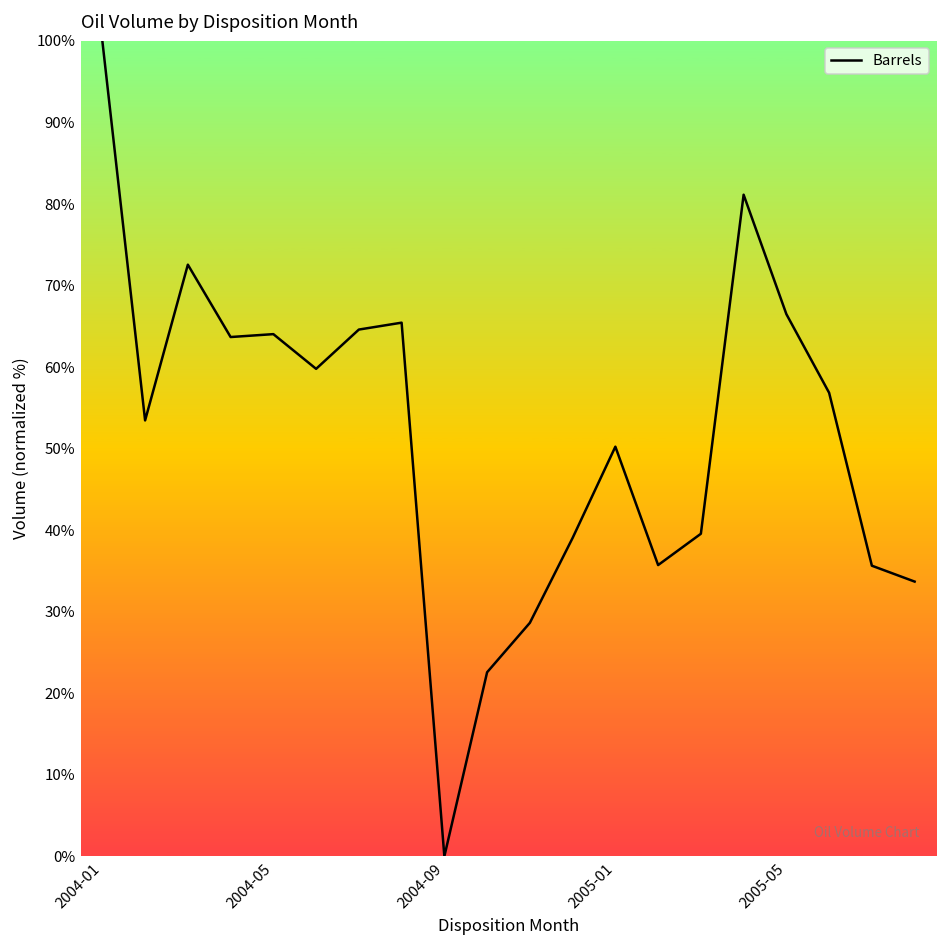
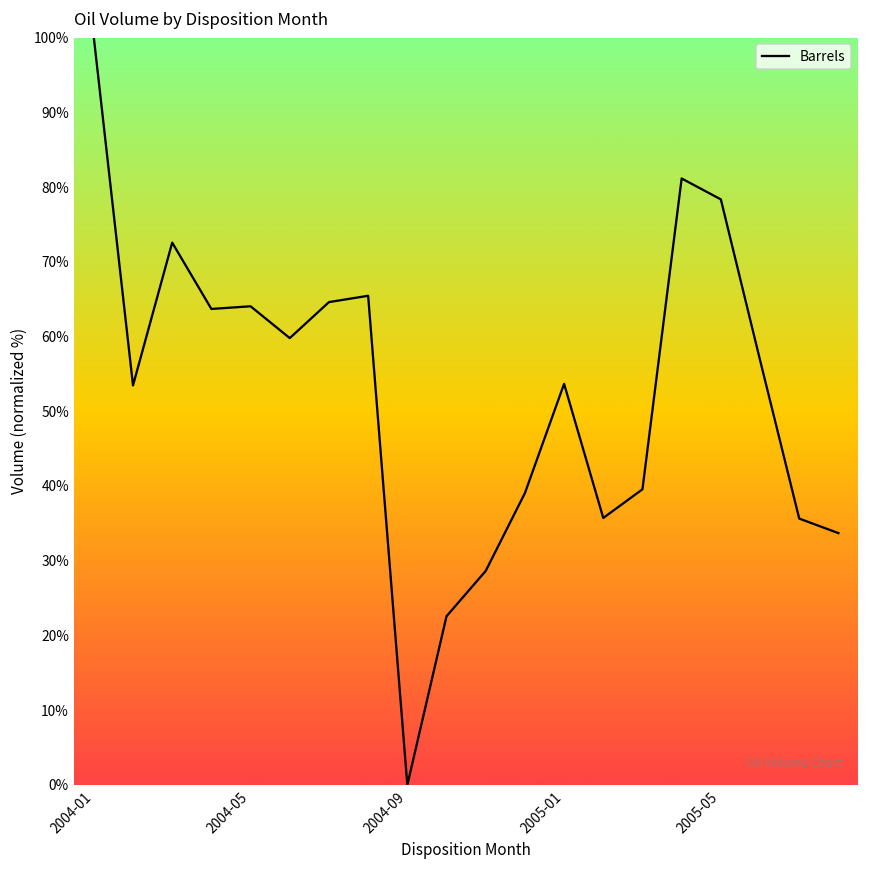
  {
    "2004-01": "100%",
    "2004-05": "64%",
    "2004-09": "0%",
-   "2005-01": "50%",
-   "2005-05": "66%"
+   "2005-01": "54%",
+   "2005-05": "78%"
  }
